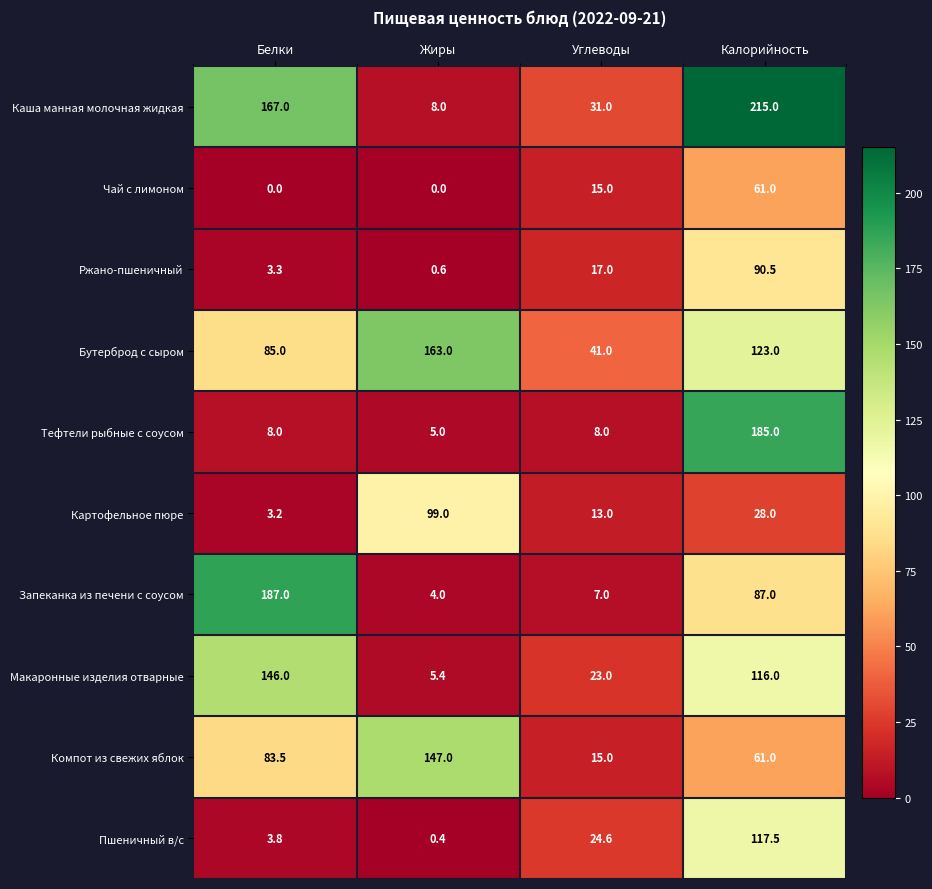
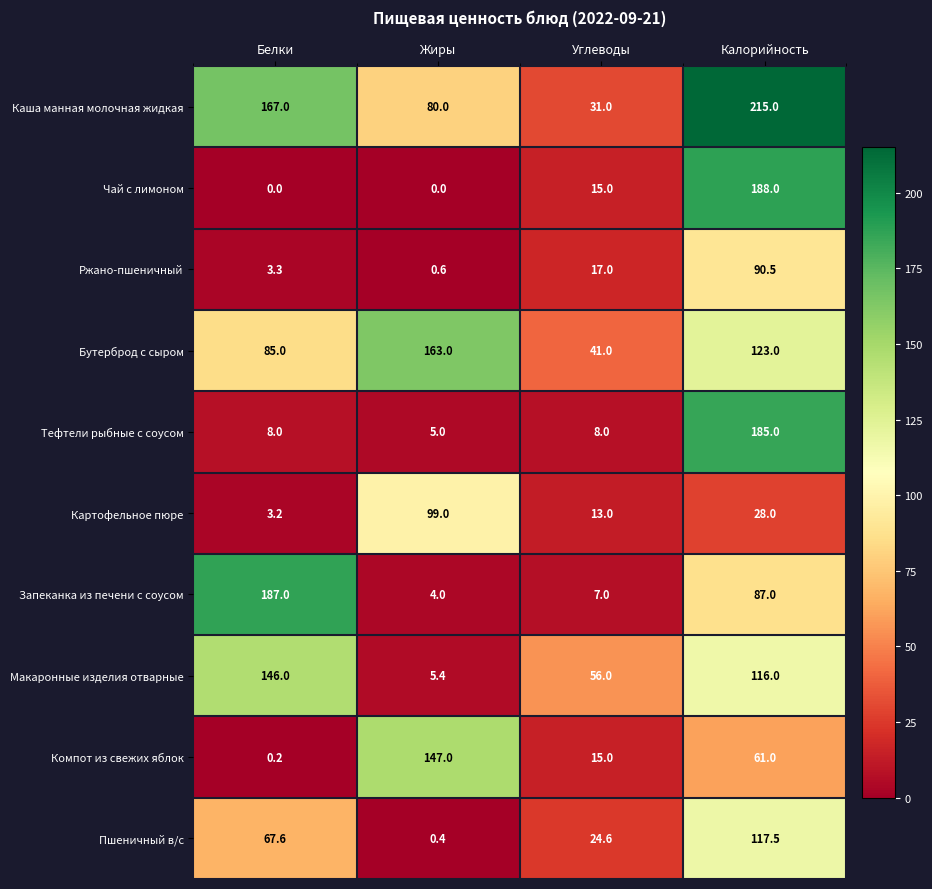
  {
    "Каша манная молочная жидкая": {
      "Белки": 167.0,
-     "Жиры": 8.0,
+     "Жиры": 80.0,
      "Углеводы": 31.0,
      "Калорийность": 215.0
    },
    "Чай с лимоном": {
      "Белки": 0.0,
      "Жиры": 0.0,
      "Углеводы": 15.0,
-     "Калорийность": 61.0
+     "Калорийность": 188.0
    },
    "Ржано-пшеничный": {
      "Белки": 3.3,
      "Жиры": 0.6,
      "Углеводы": 17.0,
      "Калорийность": 90.5
    },
    "Бутерброд с сыром": {
      "Белки": 85.0,
      "Жиры": 163.0,
      "Углеводы": 41.0,
      "Калорийность": 123.0
    },
    "Тефтели рыбные с соусом": {
      "Белки": 8.0,
      "Жиры": 5.0,
      "Углеводы": 8.0,
      "Калорийность": 185.0
    },
    "Картофельное пюре": {
      "Белки": 3.2,
      "Жиры": 99.0,
      "Углеводы": 13.0,
      "Калорийность": 28.0
    },
    "Запеканка из печени с соусом": {
      "Белки": 187.0,
      "Жиры": 4.0,
      "Углеводы": 7.0,
      "Калорийность": 87.0
    },
    "Макаронные изделия отварные": {
      "Белки": 146.0,
      "Жиры": 5.4,
-     "Углеводы": 23.0,
+     "Углеводы": 56.0,
      "Калорийность": 116.0
    },
    "Компот из свежих яблок": {
-     "Белки": 83.5,
+     "Белки": 0.2,
      "Жиры": 147.0,
      "Углеводы": 15.0,
      "Калорийность": 61.0
    },
    "Пшеничный в/с": {
-     "Белки": 3.8,
+     "Белки": 67.6,
      "Жиры": 0.4,
      "Углеводы": 24.6,
      "Калорийность": 117.5
    }
  }
